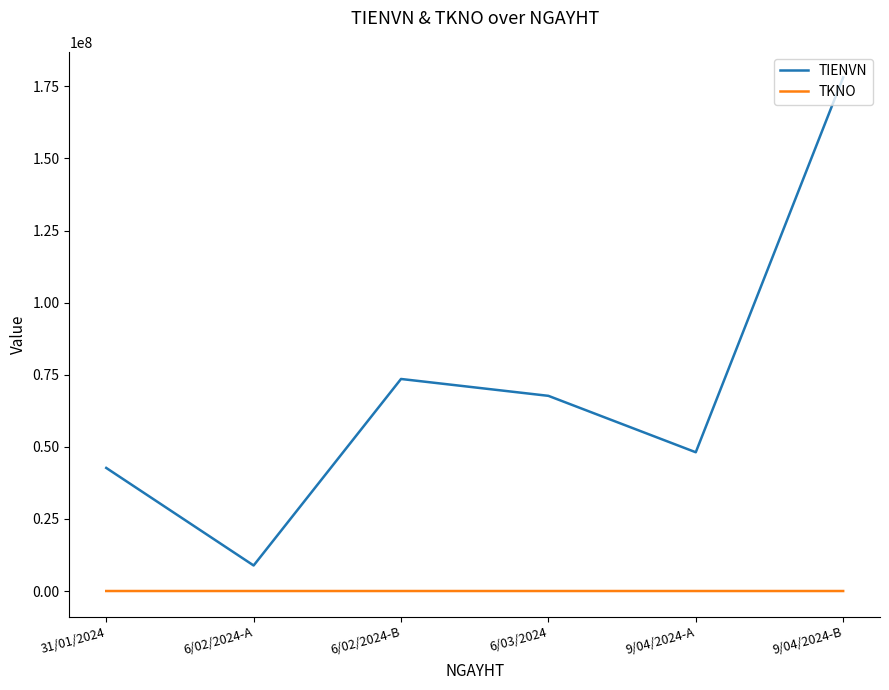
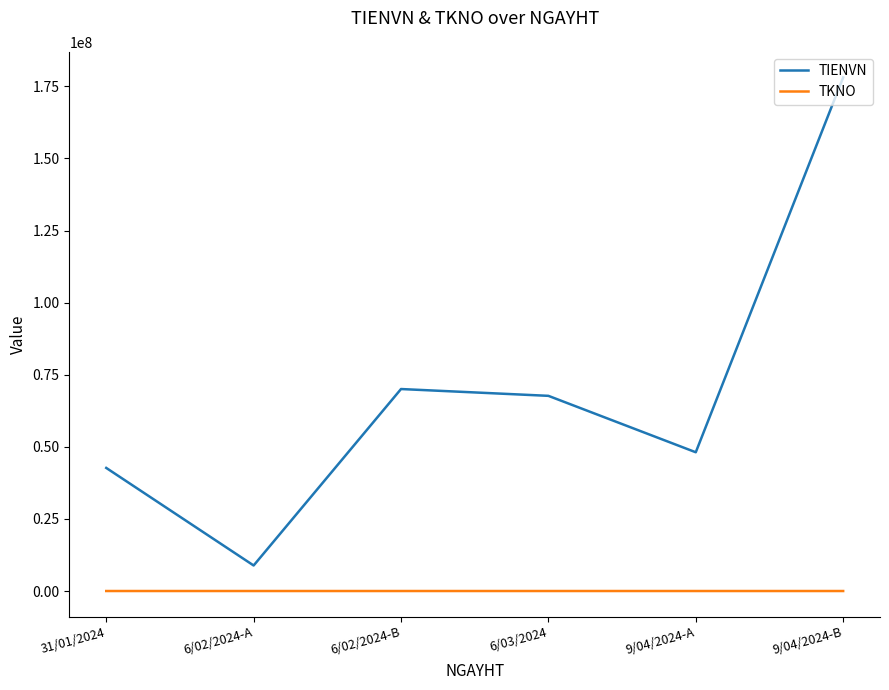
  {
    "TIENVN": {
      "31/01/2024": 43000000,
      "6/02/2024-A": 9000000,
-     "6/02/2024-B": 74000000,
+     "6/02/2024-B": 70000000,
      "6/03/2024": 68000000,
      "9/04/2024-A": 48000000
    },
    "TKNO": {
      "31/01/2024": 0,
      "6/02/2024-A": 0,
      "6/02/2024-B": 0,
      "6/03/2024": 0,
      "9/04/2024-A": 0,
      "9/04/2024-B": 0
    }
  }
